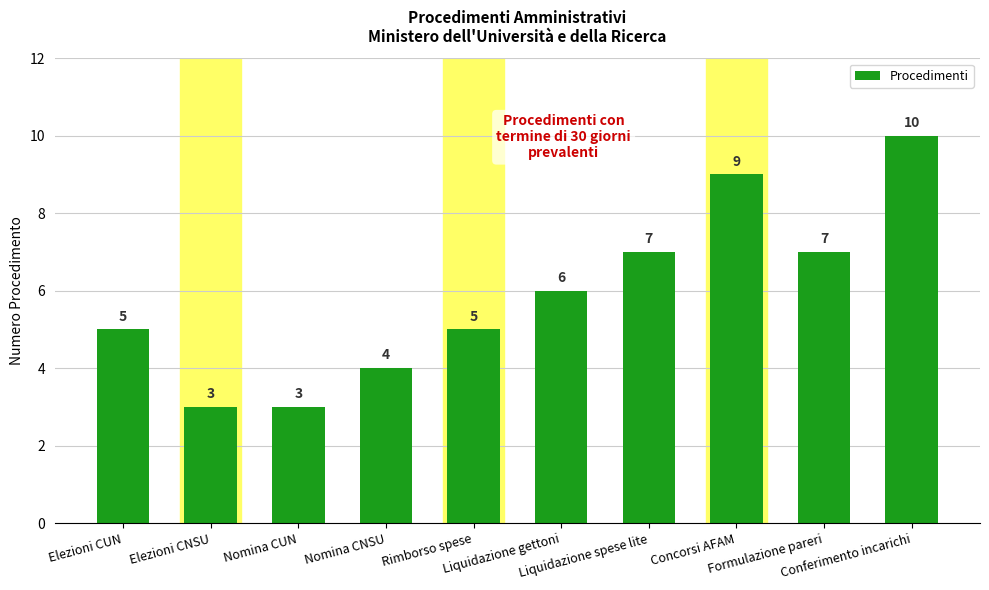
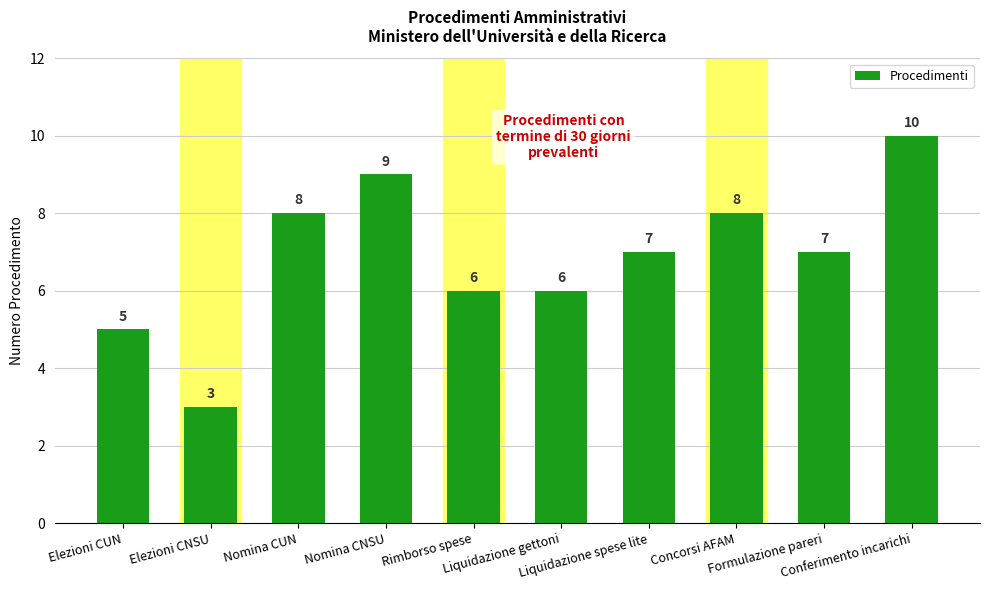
  {
    "Elezioni CUN": 5,
    "Elezioni CNSU": 3,
-   "Nomina CUN": 3,
-   "Nomina CNSU": 4,
-   "Rimborso spese": 5,
+   "Nomina CUN": 8,
+   "Nomina CNSU": 9,
+   "Rimborso spese": 6,
    "Liquidazione gettoni": 6,
    "Liquidazione spese lite": 7,
-   "Concorsi AFAM": 9,
+   "Concorsi AFAM": 8,
    "Formulazione pareri": 7,
    "Conferimento incarichi": 10
  }
